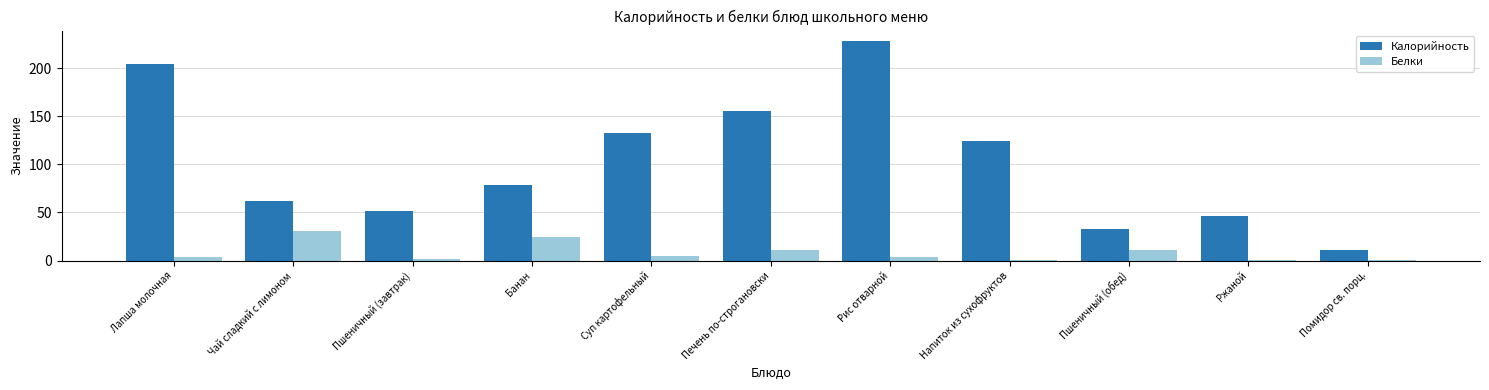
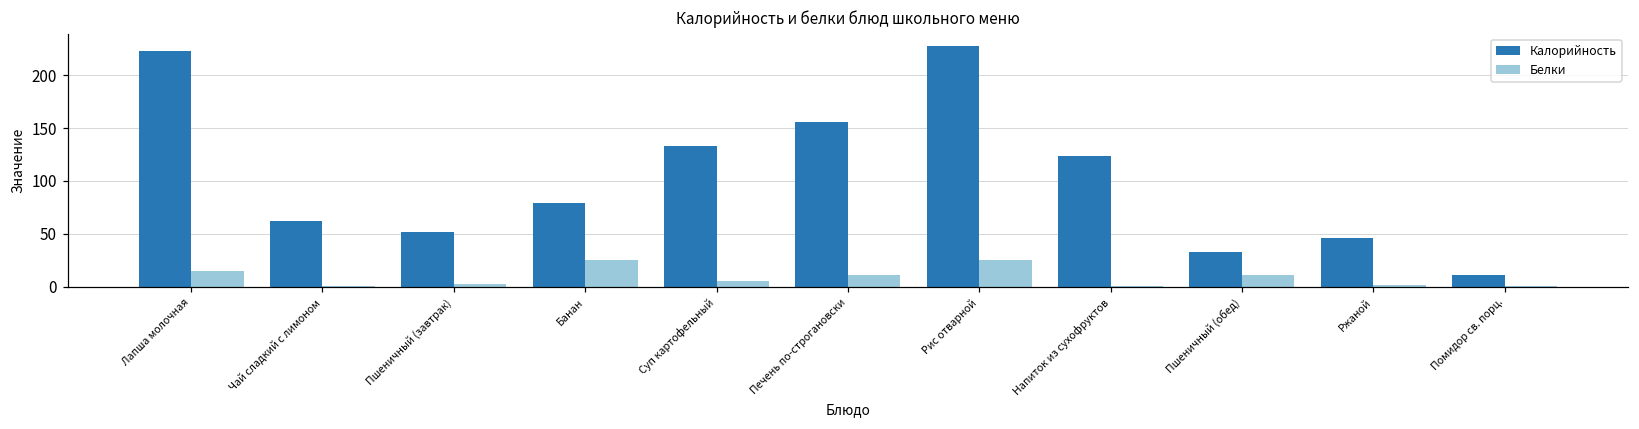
  {
    "Калорийность": {
-     "Лапша молочная": 210,
+     "Лапша молочная": 220,
      "Чай сладкий с лимоном": 60,
      "Пшеничный (завтрак)": 50,
      "Банан": 80,
      "Суп картофельный": 130,
      "Печень по-строгановски": 160,
      "Рис отварной": 230,
      "Напиток из сухофруктов": 120,
      "Пшеничный (обед)": 30,
      "Ржаной": 50,
      "Помидор св. порц.": 10
    },
    "Белки": {
-     "Лапша молочная": 0,
-     "Чай сладкий с лимоном": 30,
+     "Лапша молочная": 20,
+     "Чай сладкий с лимоном": 0,
      "Банан": 20,
      "Суп картофельный": 10,
      "Печень по-строгановски": 10,
-     "Рис отварной": 0,
+     "Рис отварной": 30,
      "Пшеничный (обед)": 10
    }
  }
